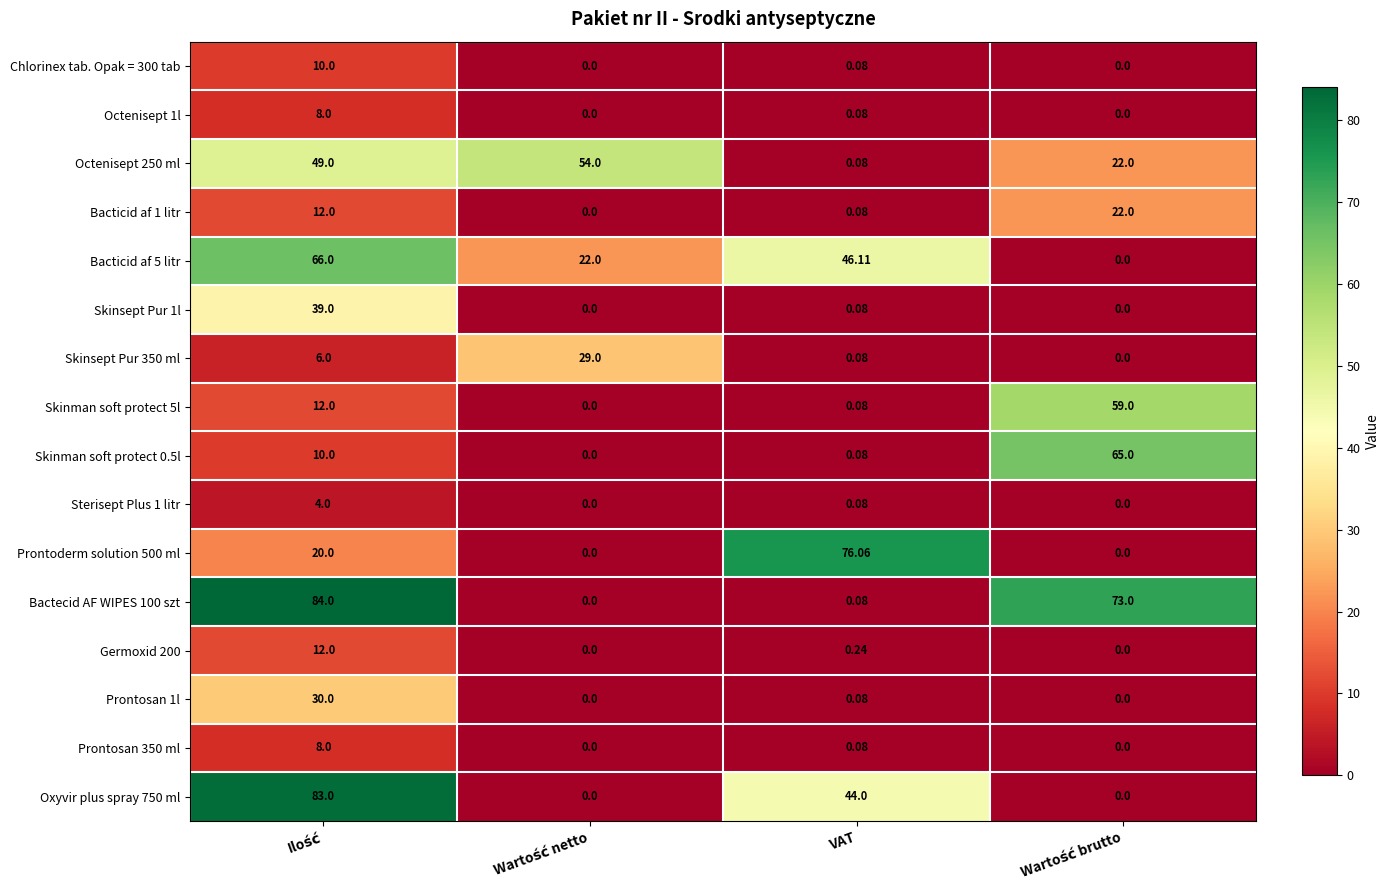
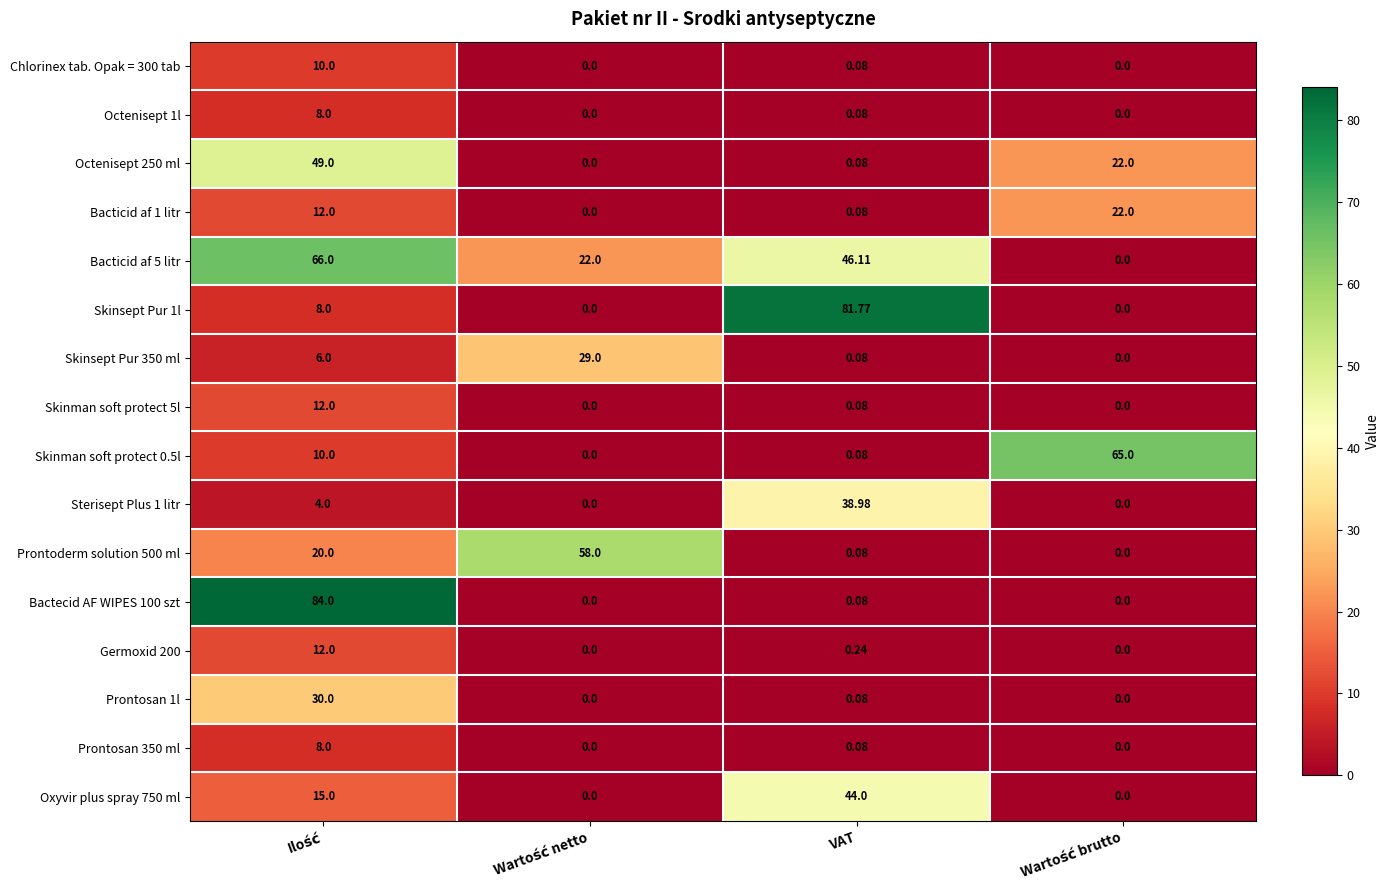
  {
    "Chlorinex tab. Opak = 300 tab": {
      "Ilość": 10.0,
      "Wartość netto": 0.0,
      "VAT": 0.08,
      "Wartość brutto": 0.0
    },
    "Octenisept 1l": {
      "Ilość": 8.0,
      "Wartość netto": 0.0,
      "VAT": 0.08,
      "Wartość brutto": 0.0
    },
    "Octenisept 250 ml": {
      "Ilość": 49.0,
-     "Wartość netto": 54.0,
+     "Wartość netto": 0.0,
      "VAT": 0.08,
      "Wartość brutto": 22.0
    },
    "Bacticid af 1 litr": {
      "Ilość": 12.0,
      "Wartość netto": 0.0,
      "VAT": 0.08,
      "Wartość brutto": 22.0
    },
    "Bacticid af 5 litr": {
      "Ilość": 66.0,
      "Wartość netto": 22.0,
      "VAT": 46.11,
      "Wartość brutto": 0.0
    },
    "Skinsept Pur 1l": {
-     "Ilość": 39.0,
+     "Ilość": 8.0,
      "Wartość netto": 0.0,
-     "VAT": 0.08,
+     "VAT": 81.77,
      "Wartość brutto": 0.0
    },
    "Skinsept Pur 350 ml": {
      "Ilość": 6.0,
      "Wartość netto": 29.0,
      "VAT": 0.08,
      "Wartość brutto": 0.0
    },
    "Skinman soft protect 5l": {
      "Ilość": 12.0,
      "Wartość netto": 0.0,
      "VAT": 0.08,
-     "Wartość brutto": 59.0
+     "Wartość brutto": 0.0
    },
    "Skinman soft protect 0.5l": {
      "Ilość": 10.0,
      "Wartość netto": 0.0,
      "VAT": 0.08,
      "Wartość brutto": 65.0
    },
    "Sterisept Plus 1 litr": {
      "Ilość": 4.0,
      "Wartość netto": 0.0,
-     "VAT": 0.08,
+     "VAT": 38.98,
      "Wartość brutto": 0.0
    },
    "Prontoderm solution 500 ml": {
      "Ilość": 20.0,
-     "Wartość netto": 0.0,
-     "VAT": 76.06,
+     "Wartość netto": 58.0,
+     "VAT": 0.08,
      "Wartość brutto": 0.0
    },
    "Bactecid AF WIPES 100 szt": {
      "Ilość": 84.0,
      "Wartość netto": 0.0,
      "VAT": 0.08,
-     "Wartość brutto": 73.0
+     "Wartość brutto": 0.0
    },
    "Germoxid 200": {
      "Ilość": 12.0,
      "Wartość netto": 0.0,
      "VAT": 0.24,
      "Wartość brutto": 0.0
    },
    "Prontosan 1l": {
      "Ilość": 30.0,
      "Wartość netto": 0.0,
      "VAT": 0.08,
      "Wartość brutto": 0.0
    },
    "Prontosan 350 ml": {
      "Ilość": 8.0,
      "Wartość netto": 0.0,
      "VAT": 0.08,
      "Wartość brutto": 0.0
    },
    "Oxyvir plus spray 750 ml": {
-     "Ilość": 83.0,
+     "Ilość": 15.0,
      "Wartość netto": 0.0,
      "VAT": 44.0,
      "Wartość brutto": 0.0
    }
  }
